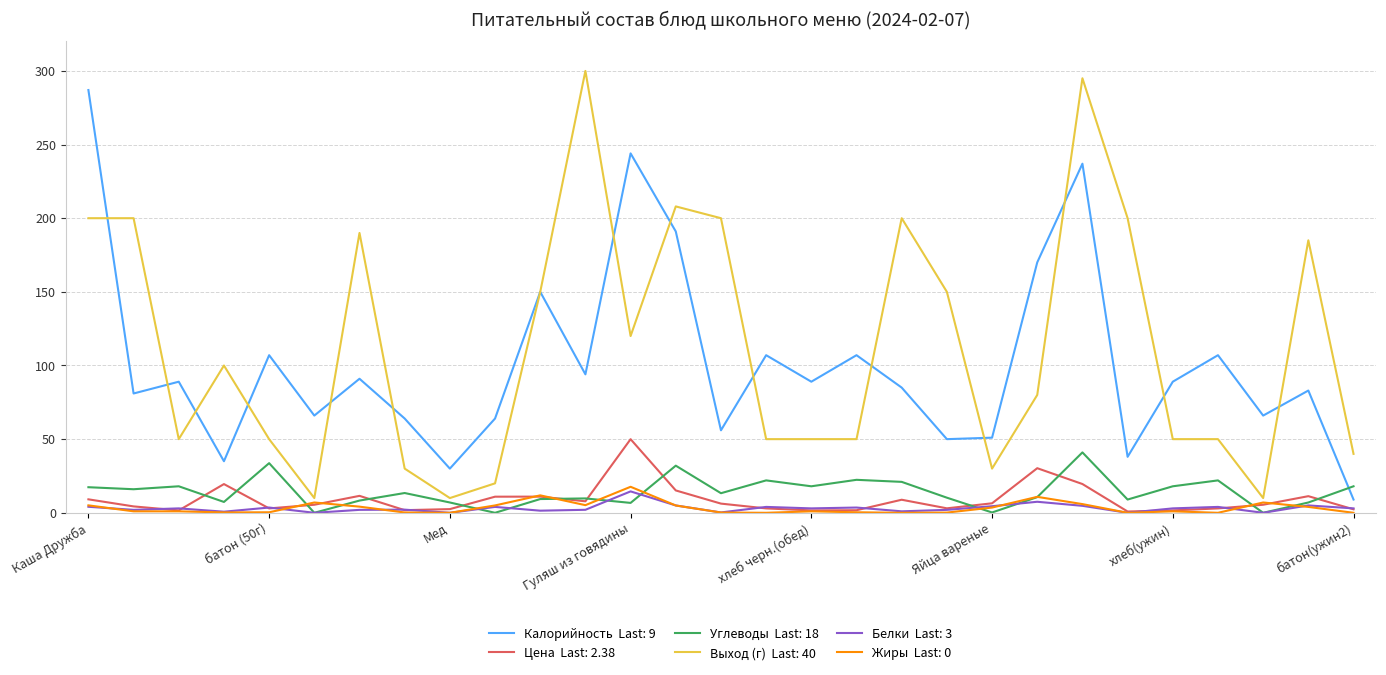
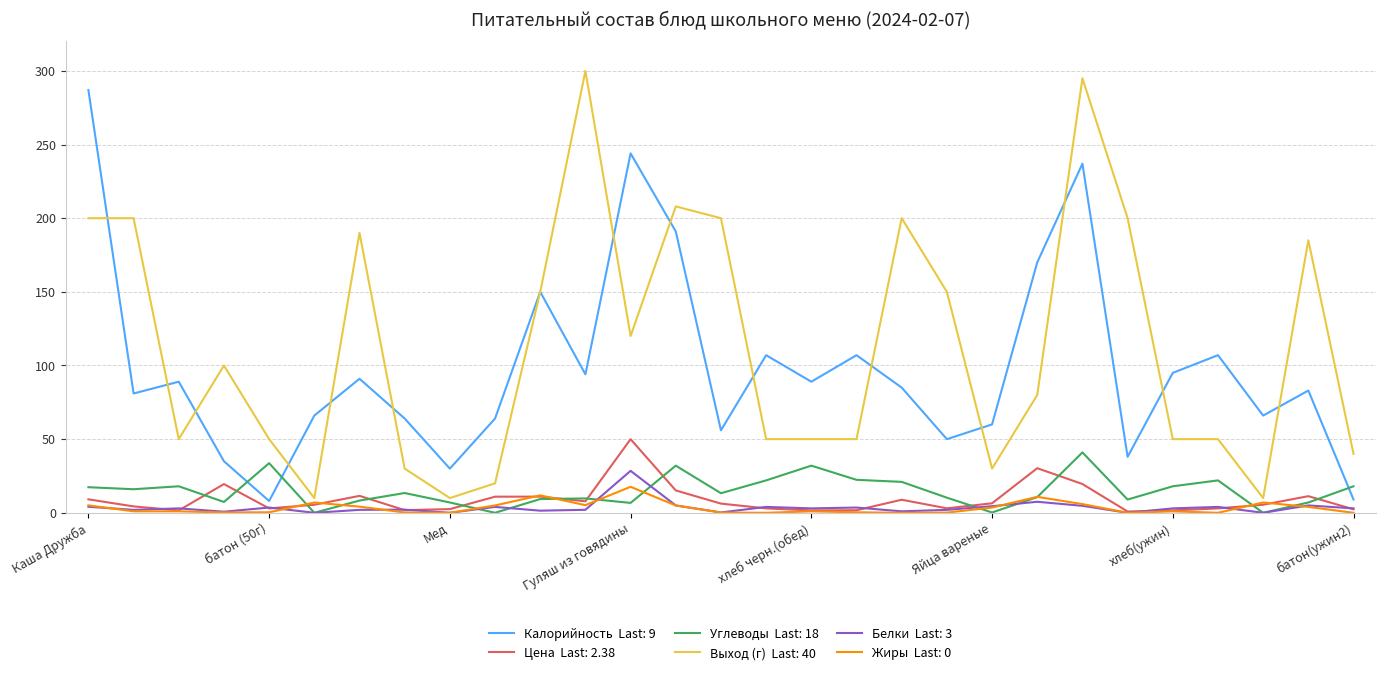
  {
    "Калорийность Last: 9": {
      "Каша Дружба": 287,
-     "батон (50г)": 107,
+     "батон (50г)": 8,
      "Мед": 30,
      "Гуляш из говядины": 244,
      "хлеб черн.(обед)": 89,
-     "Яйца вареные": 51,
-     "хлеб(ужин)": 89,
+     "Яйца вареные": 60,
+     "хлеб(ужин)": 95,
      "батон(ужин2)": 9
    },
    "Цена Last: 2.38": {
      "Каша Дружба": 9,
      "Мед": 3,
      "Гуляш из говядины": 50,
      "Яйца вареные": 6
    },
    "Углеводы Last: 18": {
      "Каша Дружба": 17,
      "батон (50г)": 34,
      "Мед": 7,
      "Гуляш из говядины": 7,
-     "хлеб черн.(обед)": 18,
+     "хлеб черн.(обед)": 32,
      "Яйца вареные": 0,
      "хлеб(ужин)": 18,
      "батон(ужин2)": 18
    },
    "Выход (г) Last: 40": {
      "Каша Дружба": 200,
      "батон (50г)": 50,
      "Мед": 10,
      "Гуляш из говядины": 120,
      "хлеб черн.(обед)": 50,
      "Яйца вареные": 30,
      "хлеб(ужин)": 50,
      "батон(ужин2)": 40
    },
    "Белки Last: 3": {
-     "Гуляш из говядины": 15
+     "Гуляш из говядины": 28
    },
    "Жиры Last: 0": {
      "батон (50г)": 0,
      "Гуляш из говядины": 18,
      "батон(ужин2)": 0
    }
  }
